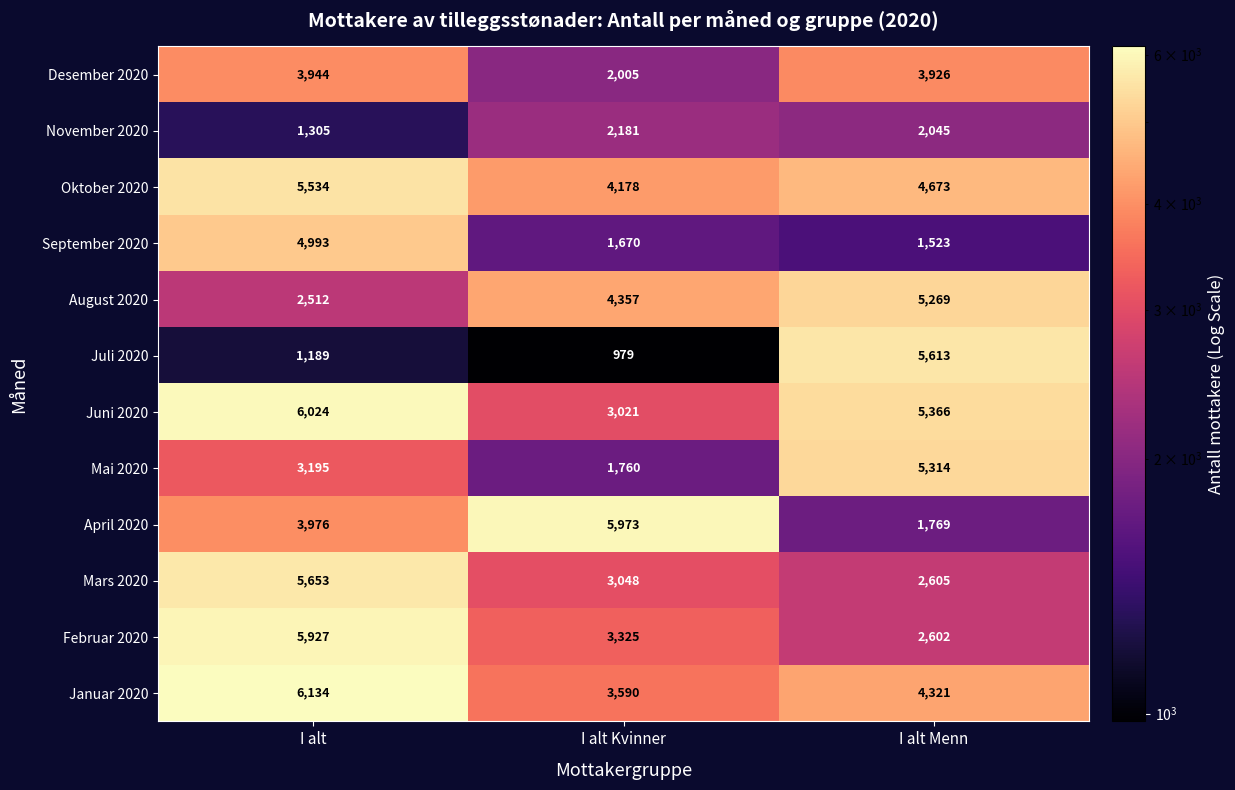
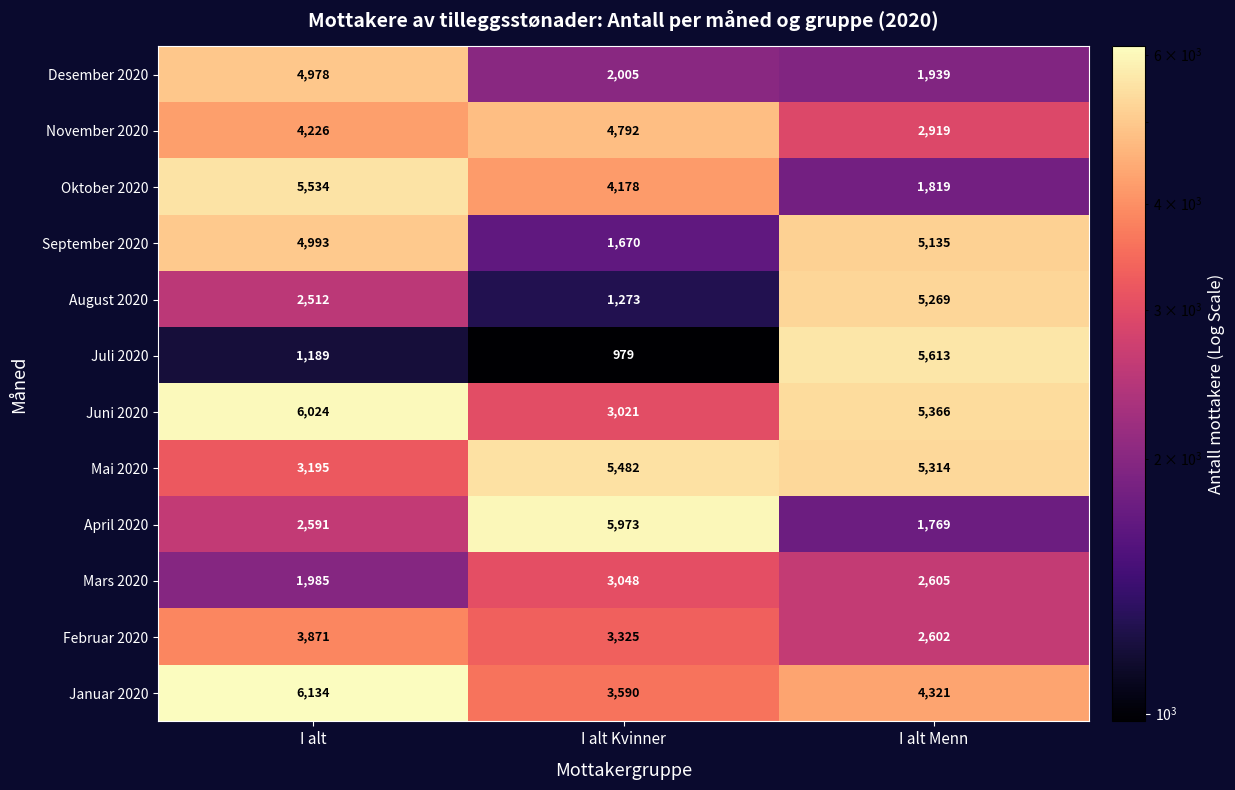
  {
    "Desember 2020": {
-     "I alt": "3,944",
+     "I alt": "4,978",
      "I alt Kvinner": "2,005",
-     "I alt Menn": "3,926"
+     "I alt Menn": "1,939"
    },
    "November 2020": {
-     "I alt": "1,305",
-     "I alt Kvinner": "2,181",
-     "I alt Menn": "2,045"
+     "I alt": "4,226",
+     "I alt Kvinner": "4,792",
+     "I alt Menn": "2,919"
    },
    "Oktober 2020": {
      "I alt": "5,534",
      "I alt Kvinner": "4,178",
-     "I alt Menn": "4,673"
+     "I alt Menn": "1,819"
    },
    "September 2020": {
      "I alt": "4,993",
      "I alt Kvinner": "1,670",
-     "I alt Menn": "1,523"
+     "I alt Menn": "5,135"
    },
    "August 2020": {
      "I alt": "2,512",
-     "I alt Kvinner": "4,357",
+     "I alt Kvinner": "1,273",
      "I alt Menn": "5,269"
    },
    "Juli 2020": {
      "I alt": "1,189",
      "I alt Kvinner": "979",
      "I alt Menn": "5,613"
    },
    "Juni 2020": {
      "I alt": "6,024",
      "I alt Kvinner": "3,021",
      "I alt Menn": "5,366"
    },
    "Mai 2020": {
      "I alt": "3,195",
-     "I alt Kvinner": "1,760",
+     "I alt Kvinner": "5,482",
      "I alt Menn": "5,314"
    },
    "April 2020": {
-     "I alt": "3,976",
+     "I alt": "2,591",
      "I alt Kvinner": "5,973",
      "I alt Menn": "1,769"
    },
    "Mars 2020": {
-     "I alt": "5,653",
+     "I alt": "1,985",
      "I alt Kvinner": "3,048",
      "I alt Menn": "2,605"
    },
    "Februar 2020": {
-     "I alt": "5,927",
+     "I alt": "3,871",
      "I alt Kvinner": "3,325",
      "I alt Menn": "2,602"
    },
    "Januar 2020": {
      "I alt": "6,134",
      "I alt Kvinner": "3,590",
      "I alt Menn": "4,321"
    }
  }
